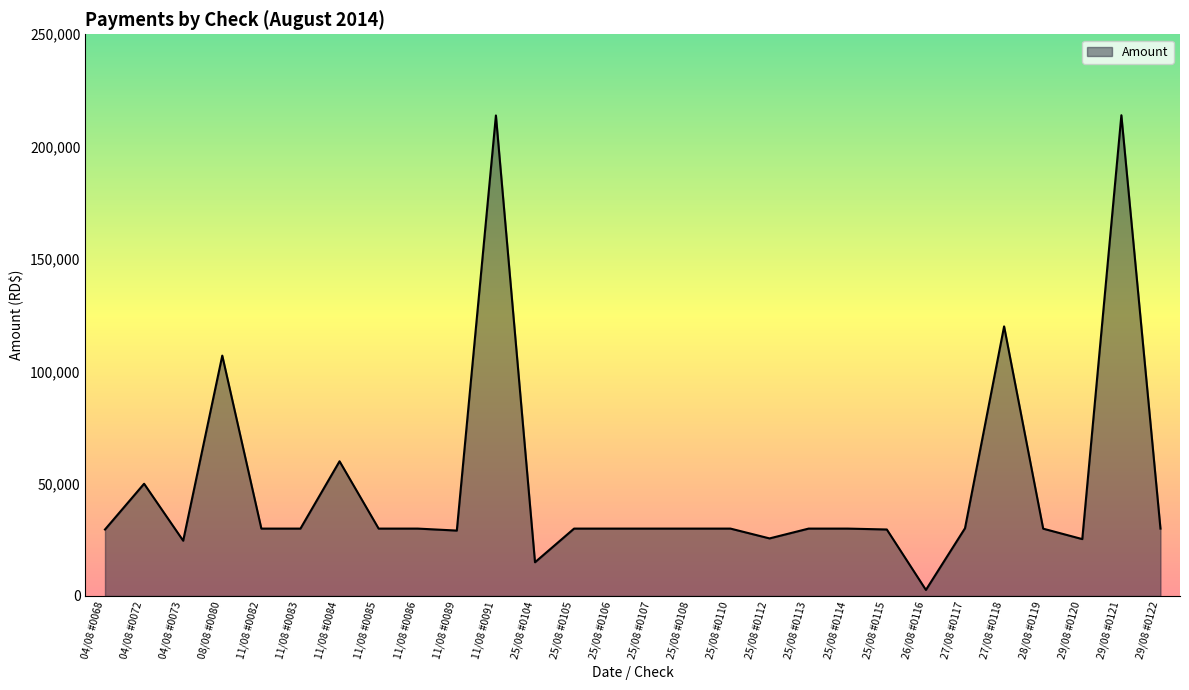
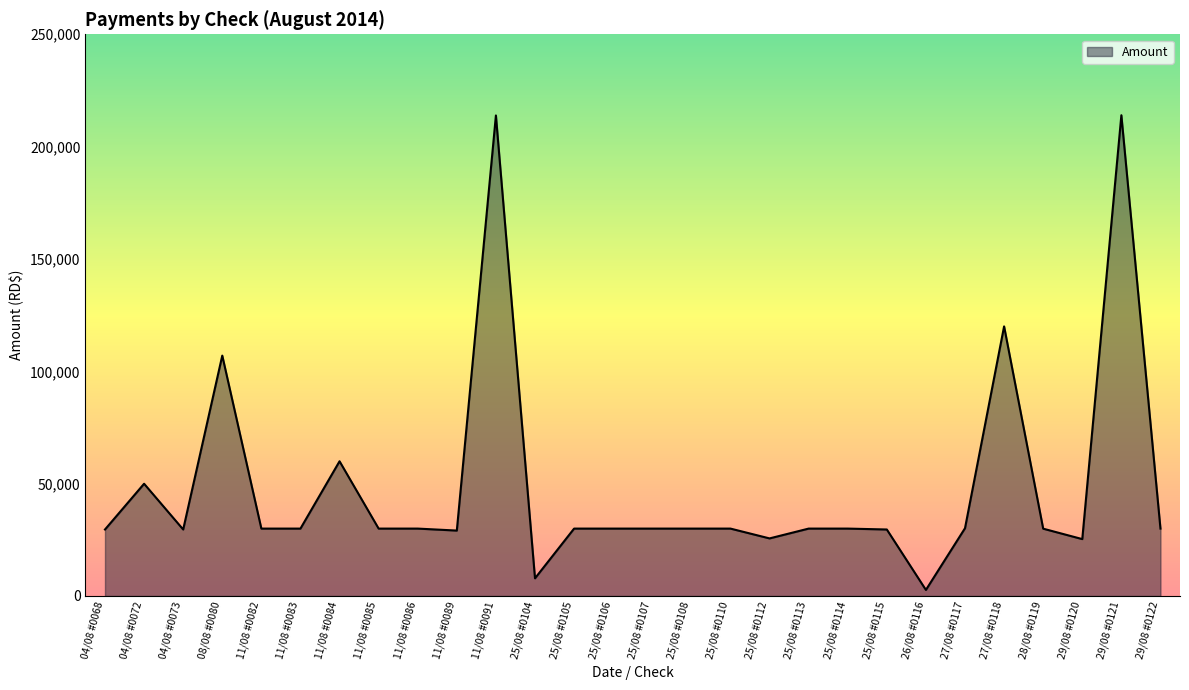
  {
    "04/08 #0068": "30,000",
    "04/08 #0072": "50,000",
-   "04/08 #0073": "25,000",
+   "04/08 #0073": "30,000",
    "08/08 #0080": "107,000",
    "11/08 #0082": "30,000",
    "11/08 #0083": "30,000",
    "11/08 #0084": "60,000",
    "11/08 #0085": "30,000",
    "11/08 #0086": "30,000",
    "11/08 #0089": "29,000",
    "11/08 #0091": "214,000",
-   "25/08 #0104": "15,000",
+   "25/08 #0104": "8,000",
    "25/08 #0105": "30,000",
    "25/08 #0106": "30,000",
    "25/08 #0107": "30,000",
    "25/08 #0108": "30,000",
    "25/08 #0110": "30,000",
    "25/08 #0112": "26,000",
    "25/08 #0113": "30,000",
    "25/08 #0114": "30,000",
    "25/08 #0115": "30,000",
    "26/08 #0116": "3,000",
    "27/08 #0117": "30,000",
    "27/08 #0118": "120,000",
    "28/08 #0119": "30,000",
    "29/08 #0120": "25,000",
    "29/08 #0121": "214,000",
    "29/08 #0122": "30,000"
  }
